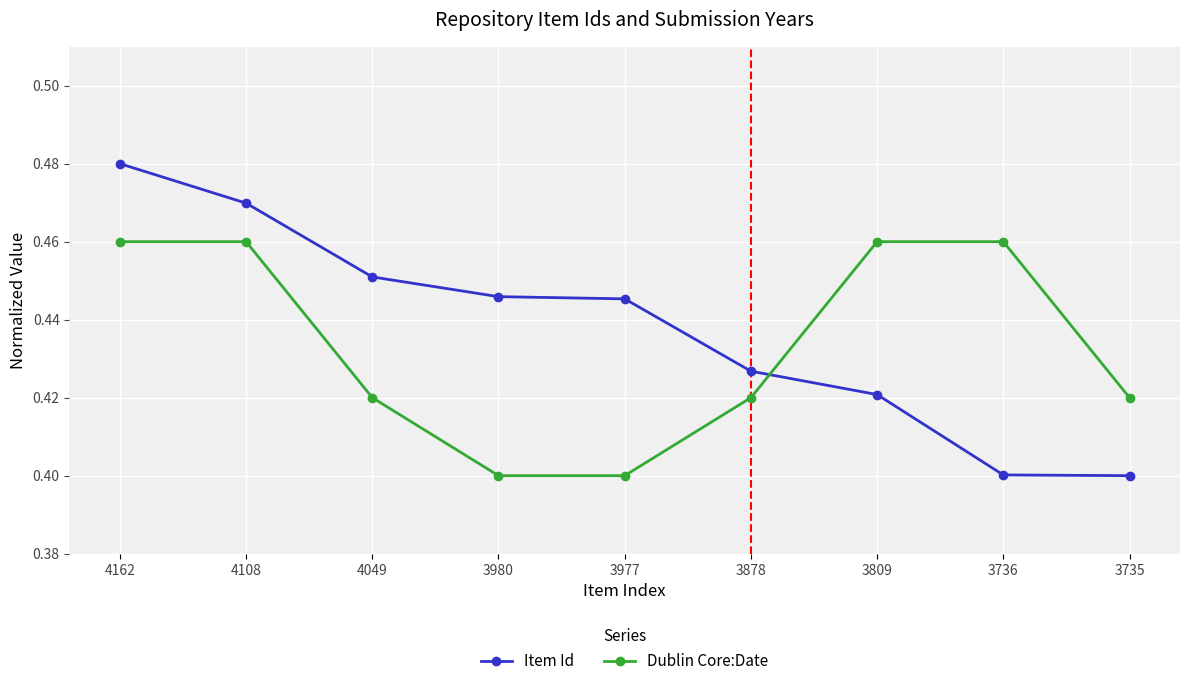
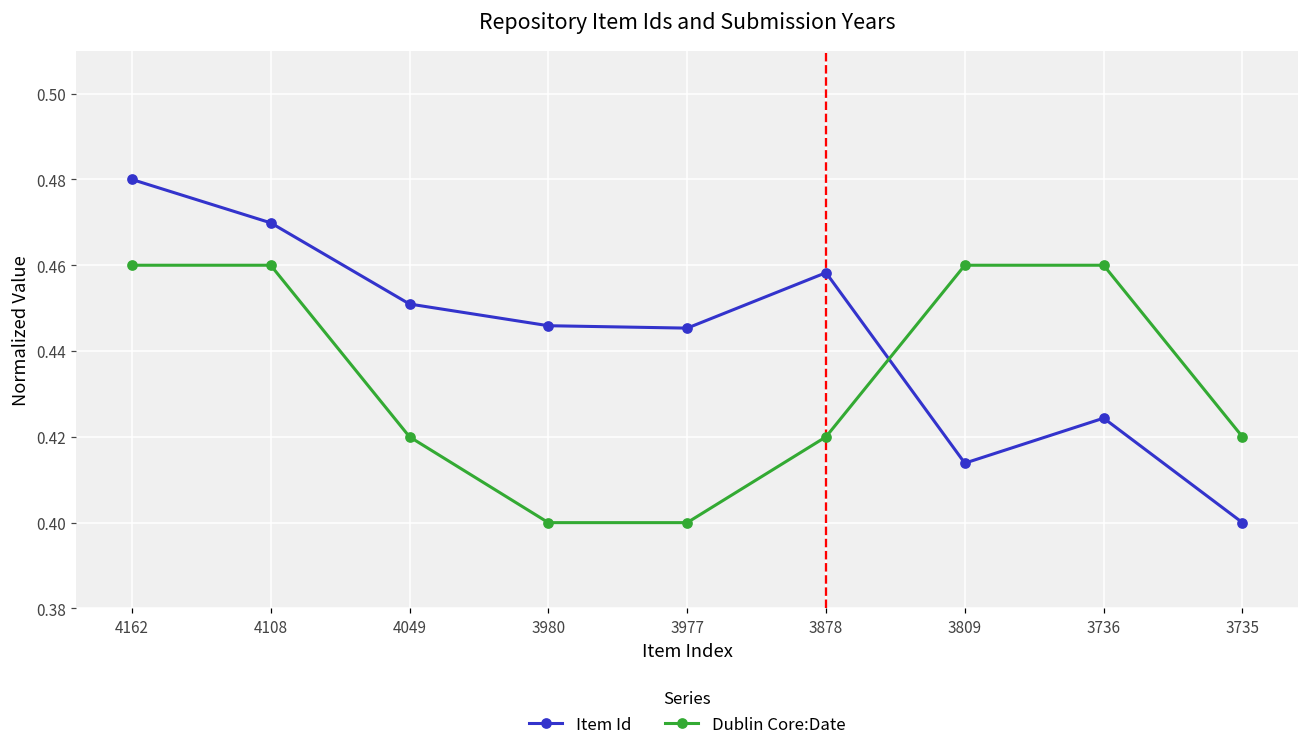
  {
    "Item Id": {
      "4162": 0.480,
      "4108": 0.470,
      "4049": 0.451,
      "3980": 0.446,
      "3977": 0.445,
-     "3878": 0.427,
-     "3809": 0.421,
-     "3736": 0.400,
+     "3878": 0.458,
+     "3809": 0.414,
+     "3736": 0.424,
      "3735": 0.400
    },
    "Dublin Core:Date": {
      "4162": 0.460,
      "4108": 0.460,
      "4049": 0.420,
      "3980": 0.400,
      "3977": 0.400,
      "3878": 0.420,
      "3809": 0.460,
      "3736": 0.460,
      "3735": 0.420
    }
  }
